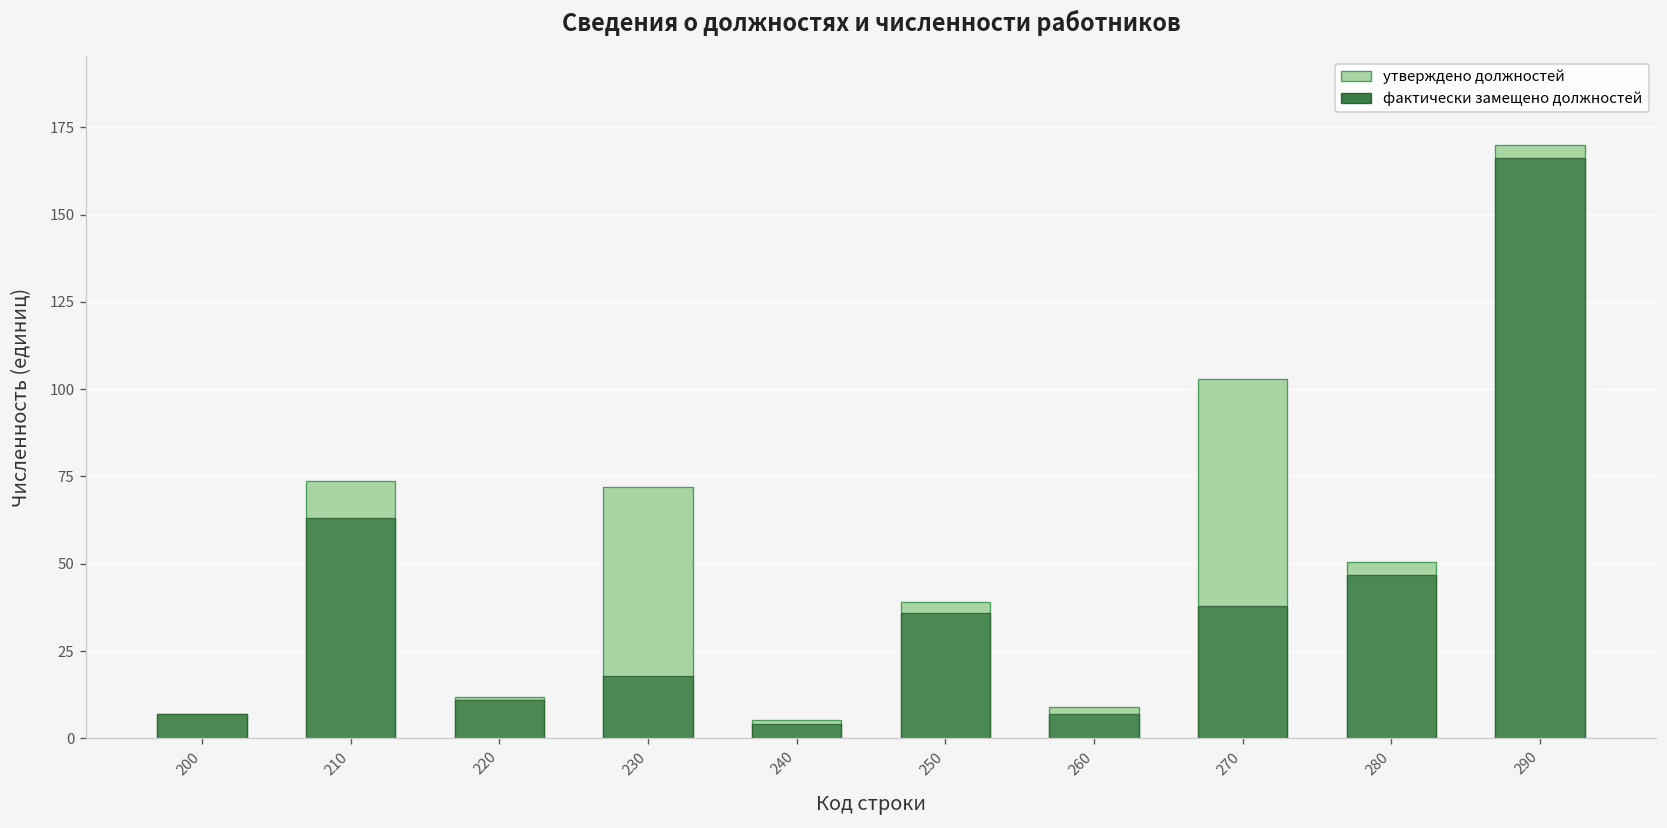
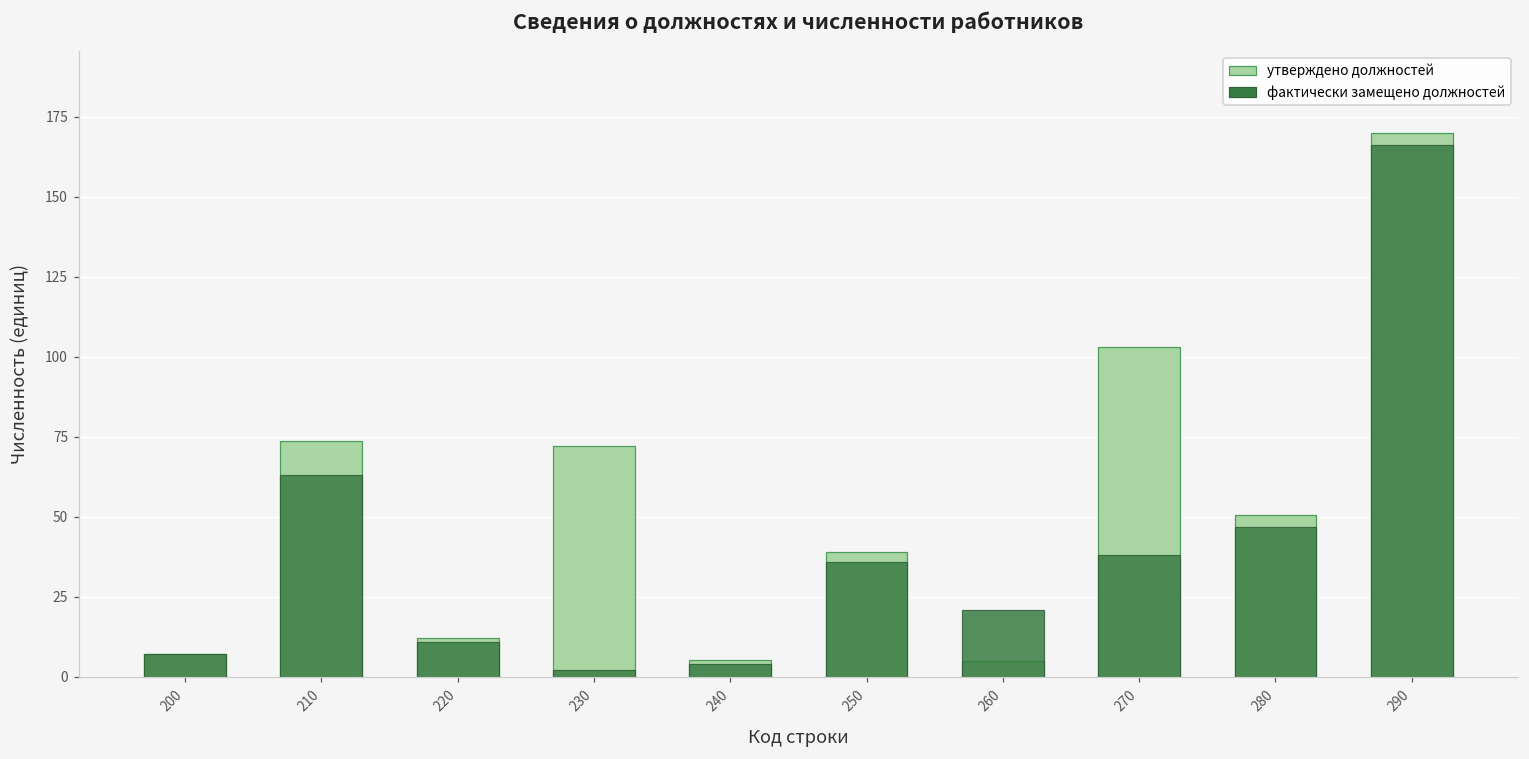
  {
    "утверждено должностей": {
      "200": 7,
      "210": 74,
      "220": 12,
      "230": 72,
      "240": 5,
      "250": 39,
-     "260": 9,
+     "260": 5,
      "270": 103,
      "280": 51,
      "290": 170
    },
    "фактически замещено должностей": {
      "200": 7,
-     "230": 18,
-     "260": 7
+     "230": 2,
+     "260": 21
    }
  }
